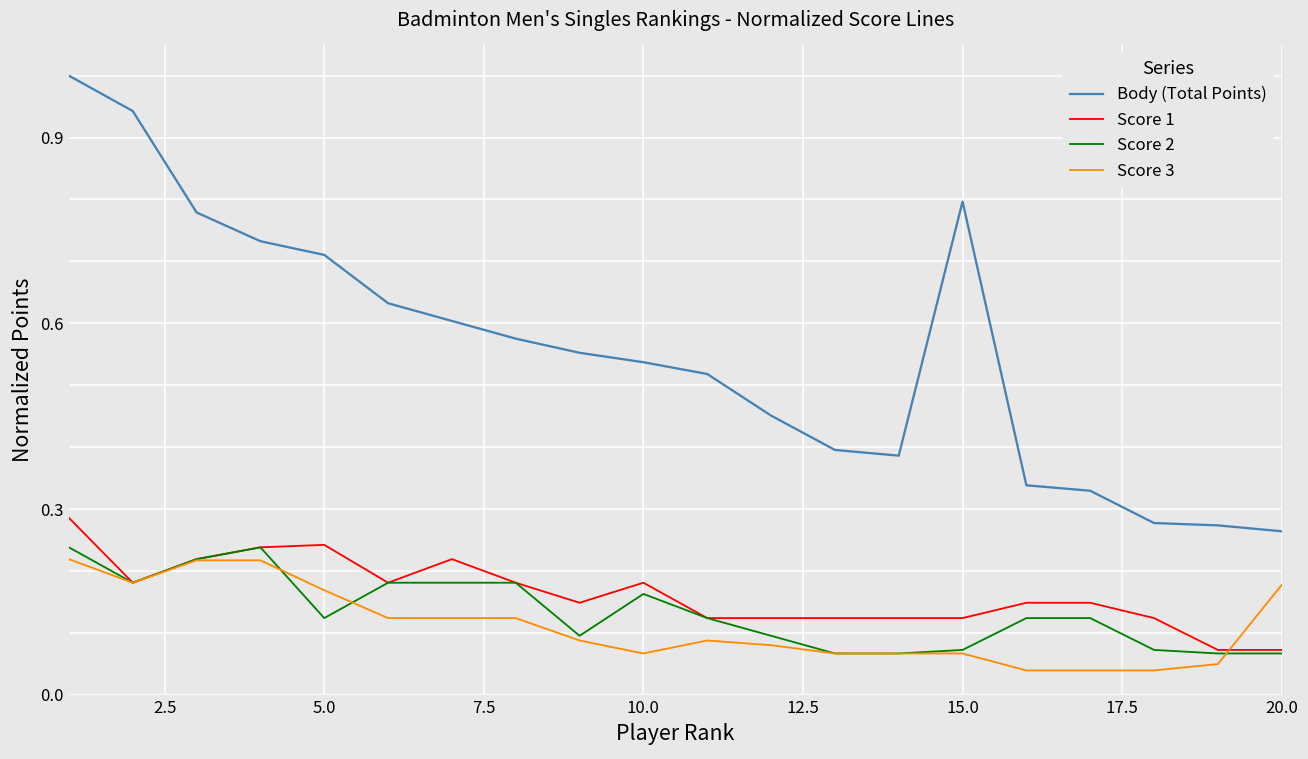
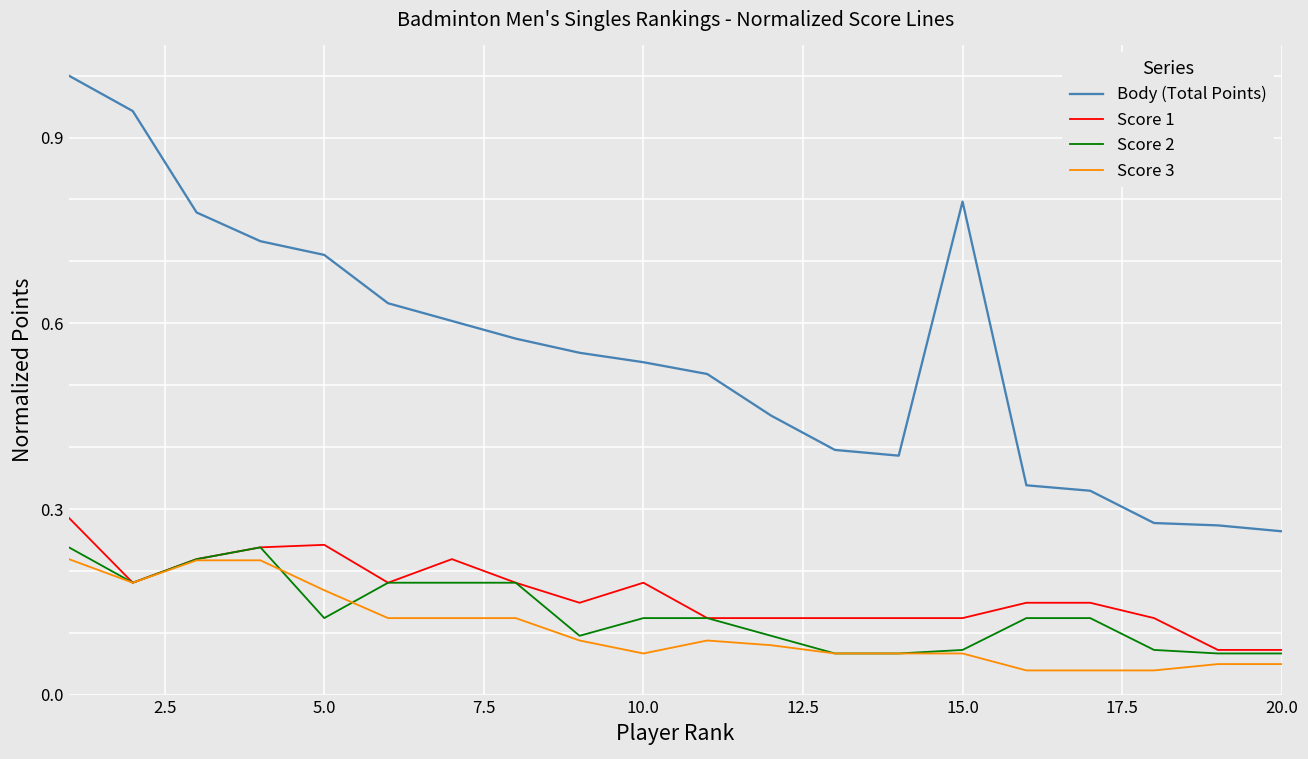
  {
    "Body (Total Points)": {
      "5.0": 0.71,
      "10.0": 0.54,
      "15.0": 0.80,
      "20.0": 0.26
    },
    "Score 1": {
      "5.0": 0.24,
      "10.0": 0.18,
      "15.0": 0.12,
      "20.0": 0.07
    },
    "Score 2": {
      "5.0": 0.12,
-     "10.0": 0.16,
+     "10.0": 0.12,
      "15.0": 0.07,
      "20.0": 0.07
    },
    "Score 3": {
      "5.0": 0.17,
      "10.0": 0.07,
      "15.0": 0.07,
-     "20.0": 0.18
+     "20.0": 0.05
    }
  }
